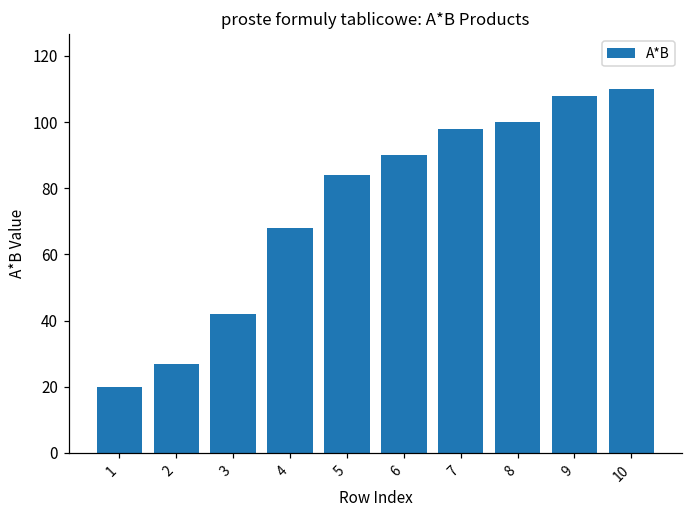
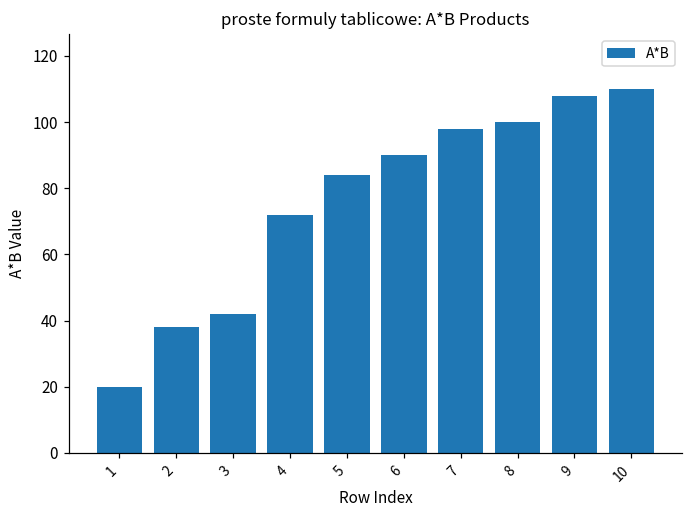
  {
    "1": 20,
-   "2": 27,
+   "2": 38,
    "3": 42,
-   "4": 68,
+   "4": 72,
    "5": 84,
    "6": 90,
    "7": 98,
    "8": 100,
    "9": 108,
    "10": 110
  }
